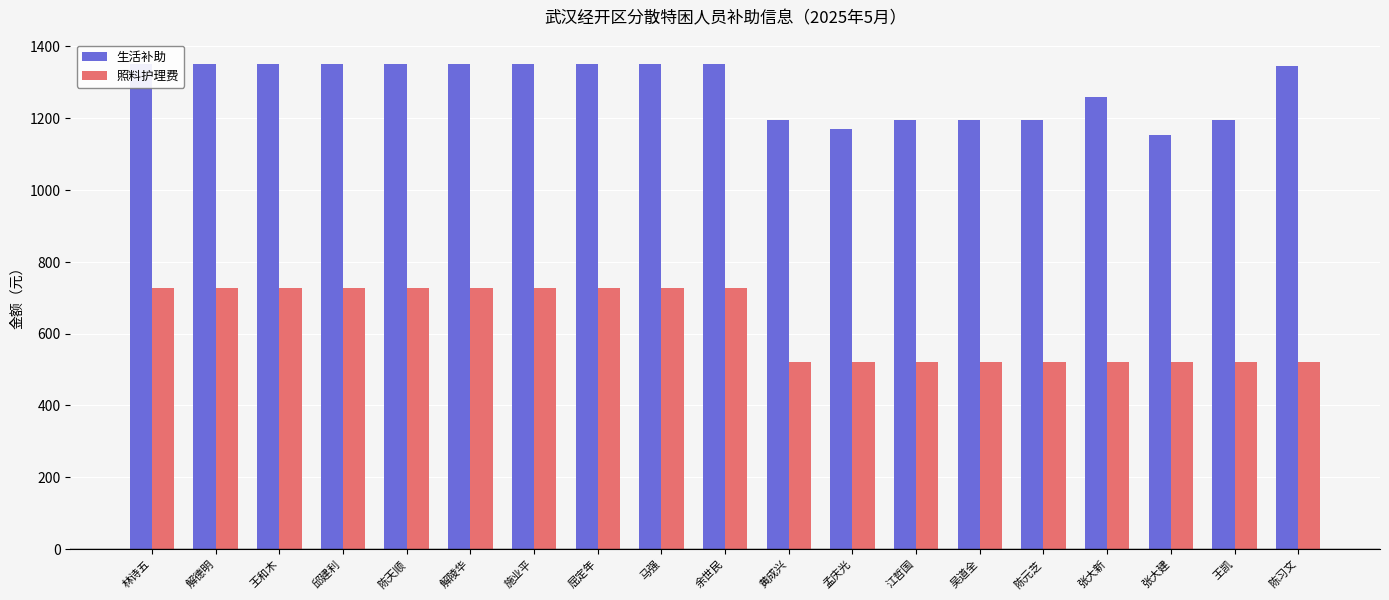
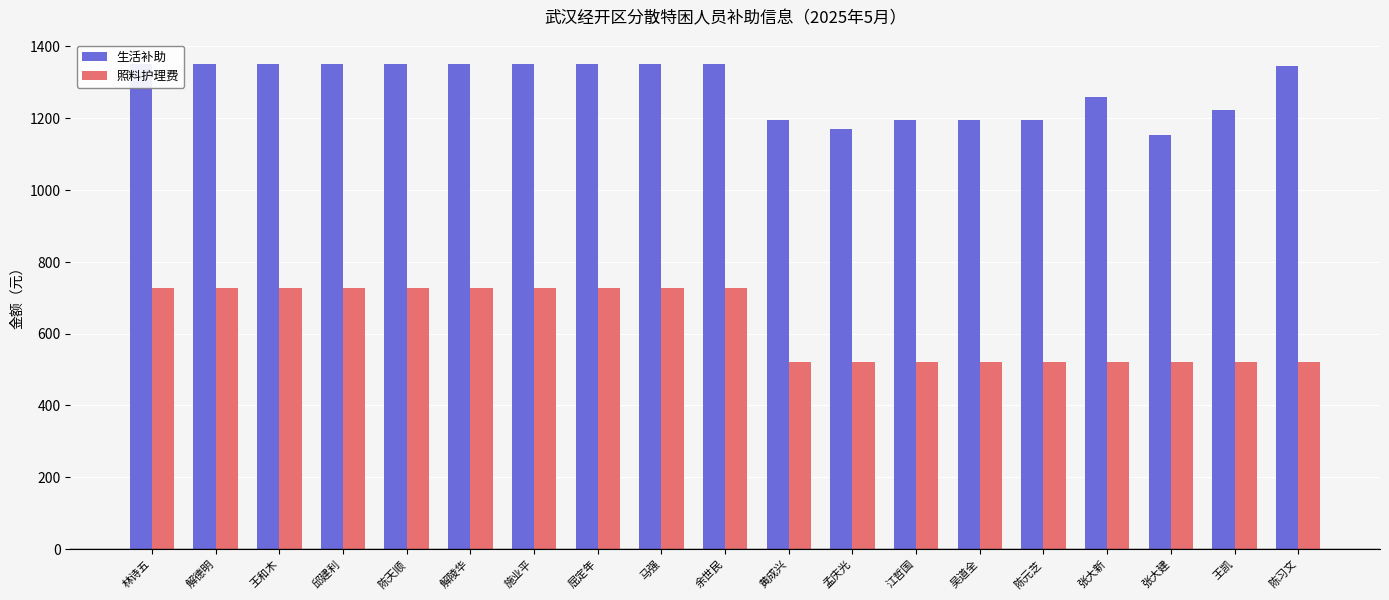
  {
    "生活补助": {
      "解德明": 1350,
      "王和木": 1350,
      "邱建利": 1350,
      "陈天顺": 1350,
      "解陵华": 1350,
      "施业平": 1350,
      "屈定年": 1350,
      "马强": 1350,
      "余世民": 1350,
      "黄成兴": 1200,
      "孟庆光": 1170,
      "江哲国": 1200,
      "吴道全": 1200,
      "陈元芝": 1200,
      "张大新": 1260,
      "张大建": 1150,
-     "王凯": 1200,
+     "王凯": 1220,
      "陈习文": 1350
    },
    "照料护理费": {
      "林诗五": 730,
      "解德明": 730,
      "王和木": 730,
      "邱建利": 730,
      "陈天顺": 730,
      "解陵华": 730,
      "施业平": 730,
      "屈定年": 730,
      "马强": 730,
      "余世民": 730,
      "黄成兴": 520,
      "孟庆光": 520,
      "江哲国": 520,
      "吴道全": 520,
      "陈元芝": 520,
      "张大新": 520,
      "张大建": 520,
      "王凯": 520,
      "陈习文": 520
    }
  }
